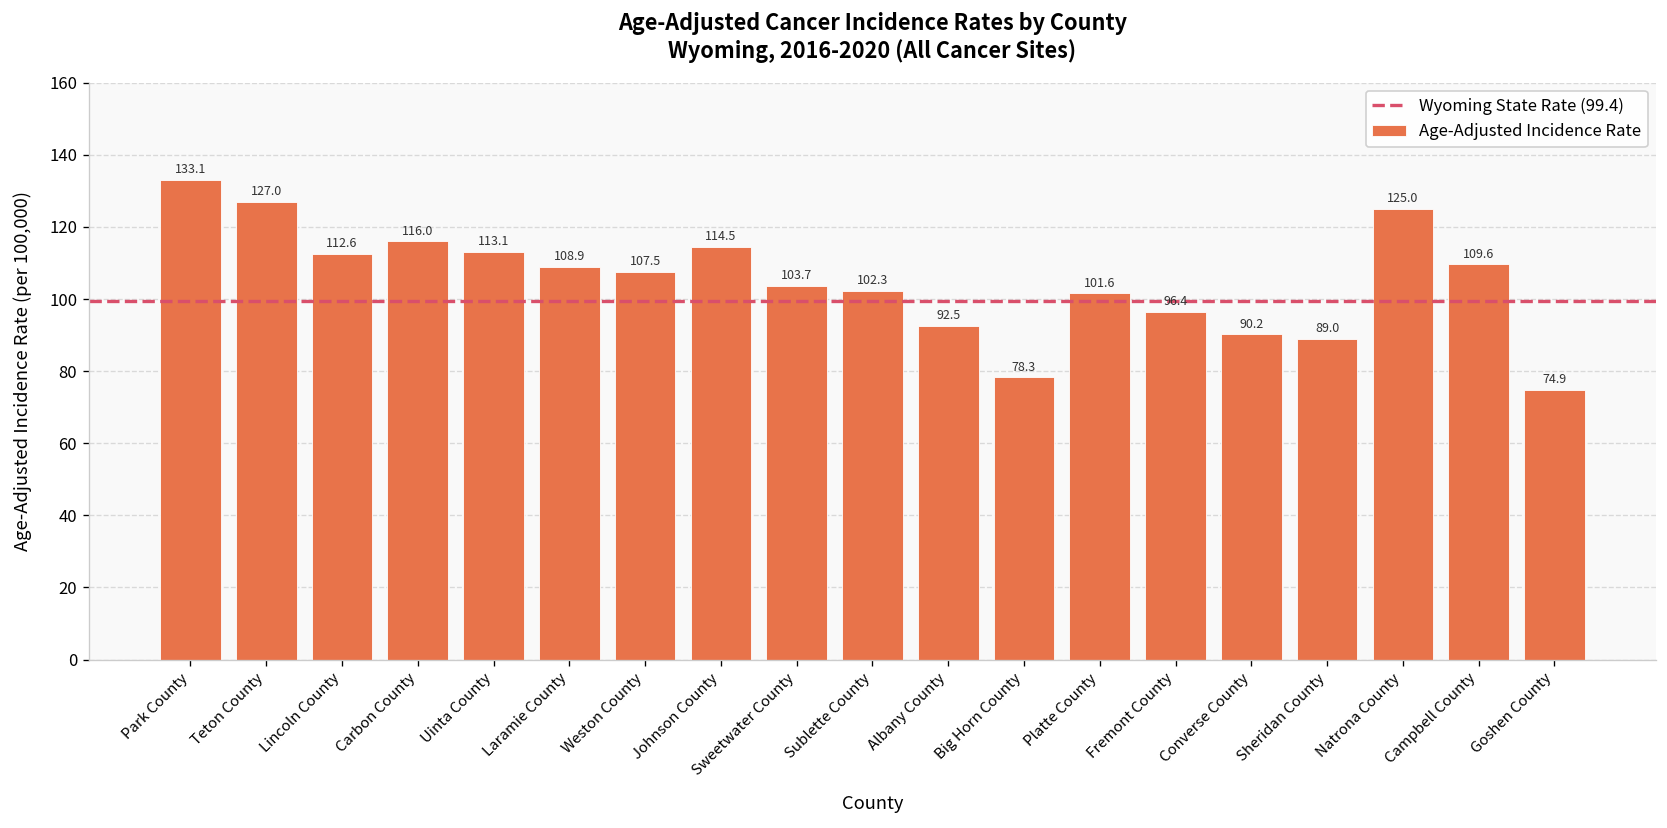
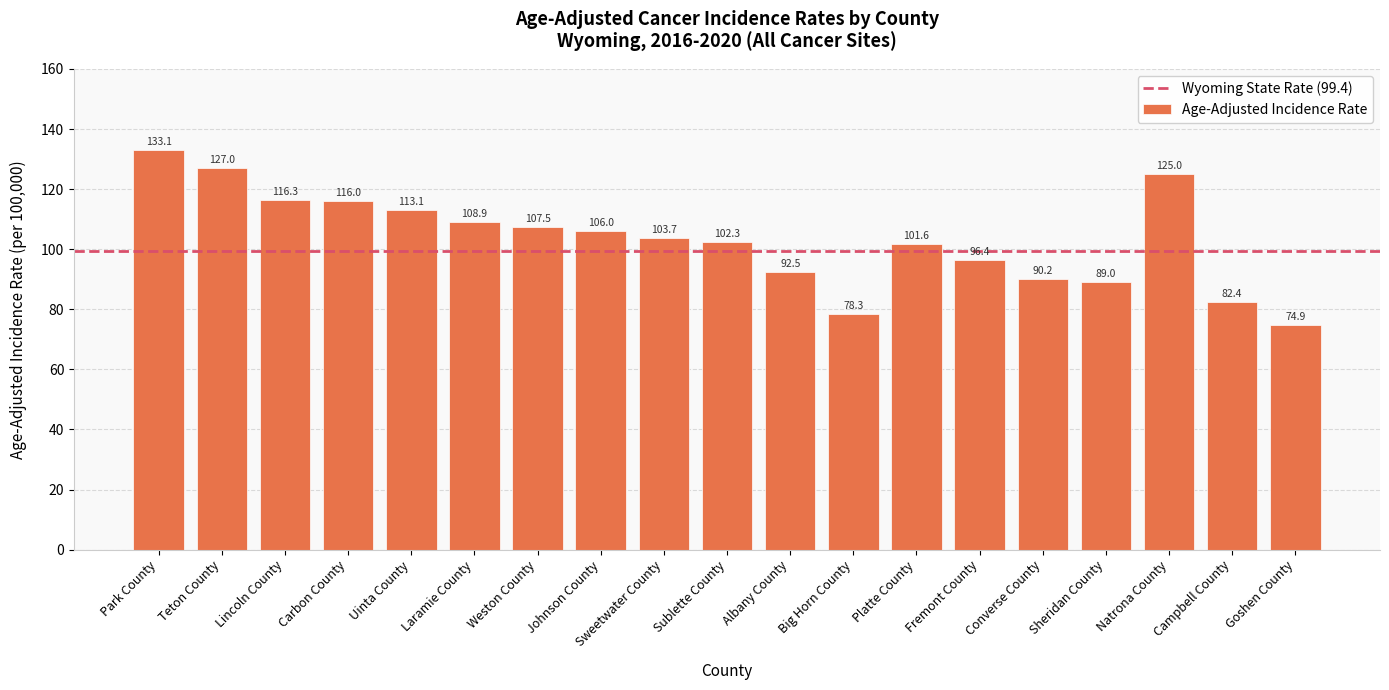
  {
    "Park County": 133.1,
    "Teton County": 127.0,
-   "Lincoln County": 112.6,
+   "Lincoln County": 116.3,
    "Carbon County": 116.0,
    "Uinta County": 113.1,
    "Laramie County": 108.9,
    "Weston County": 107.5,
-   "Johnson County": 114.5,
+   "Johnson County": 106.0,
    "Sweetwater County": 103.7,
    "Sublette County": 102.3,
    "Albany County": 92.5,
    "Big Horn County": 78.3,
    "Platte County": 101.6,
    "Fremont County": 96.4,
    "Converse County": 90.2,
    "Sheridan County": 89.0,
    "Natrona County": 125.0,
-   "Campbell County": 109.6,
+   "Campbell County": 82.4,
    "Goshen County": 74.9
  }
